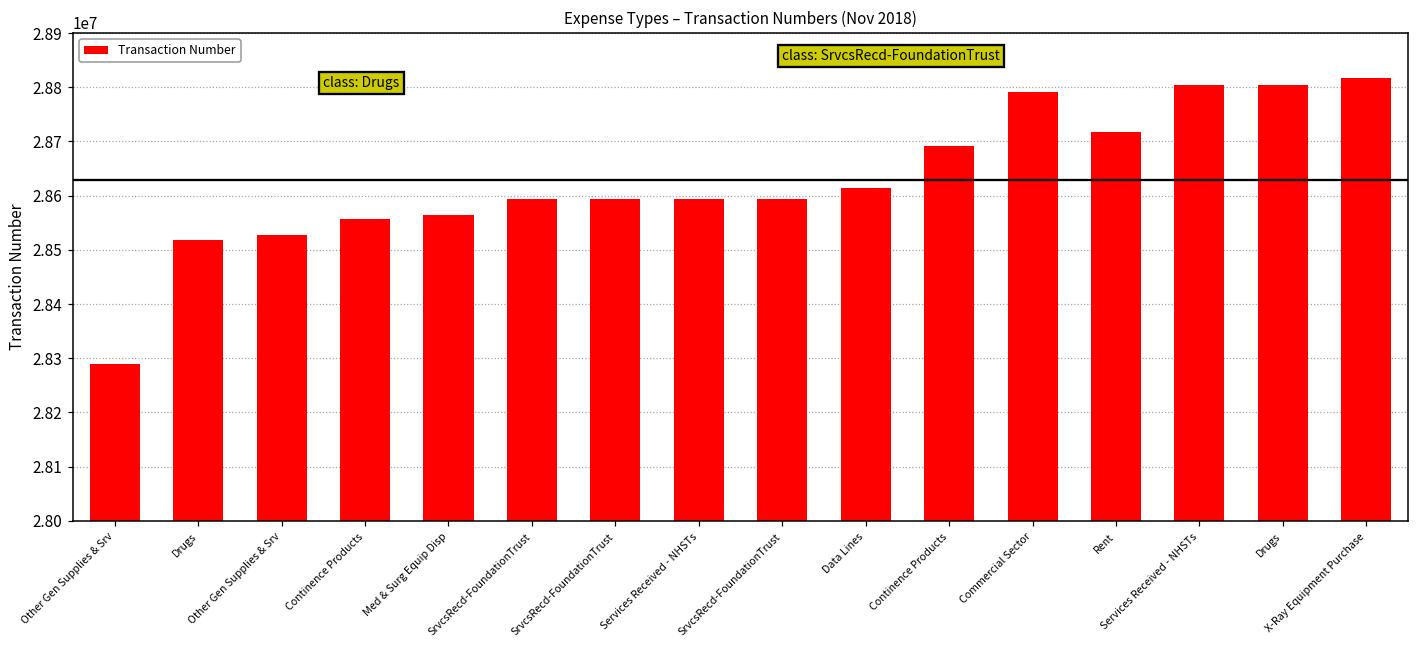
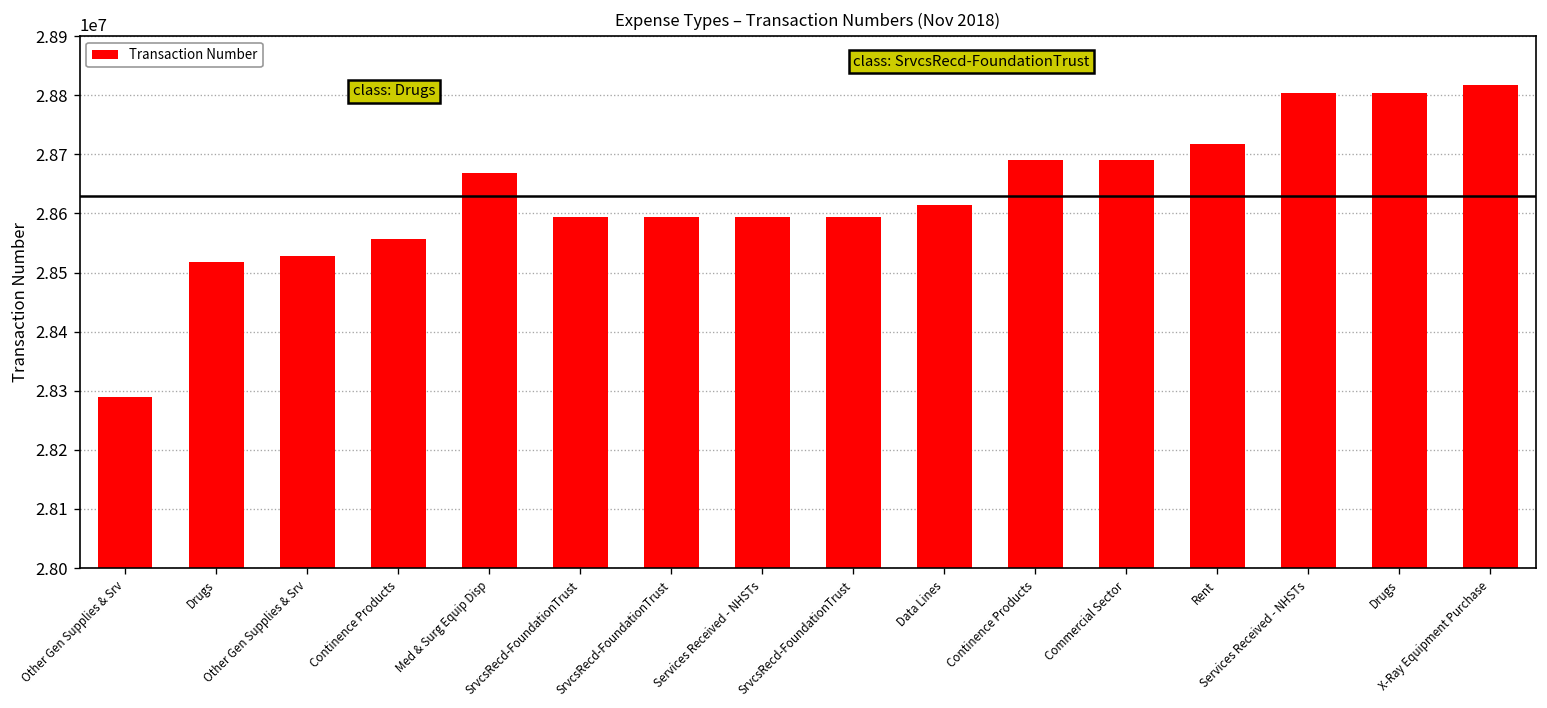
  {
-   "Med & Surg Equip Disp": 28560000,
+   "Med & Surg Equip Disp": 28670000,
    "Data Lines": 28620000,
-   "Commercial Sector": 28790000,
+   "Commercial Sector": 28690000,
    "Rent": 28720000,
    "X-Ray Equipment Purchase": 28820000
  }
